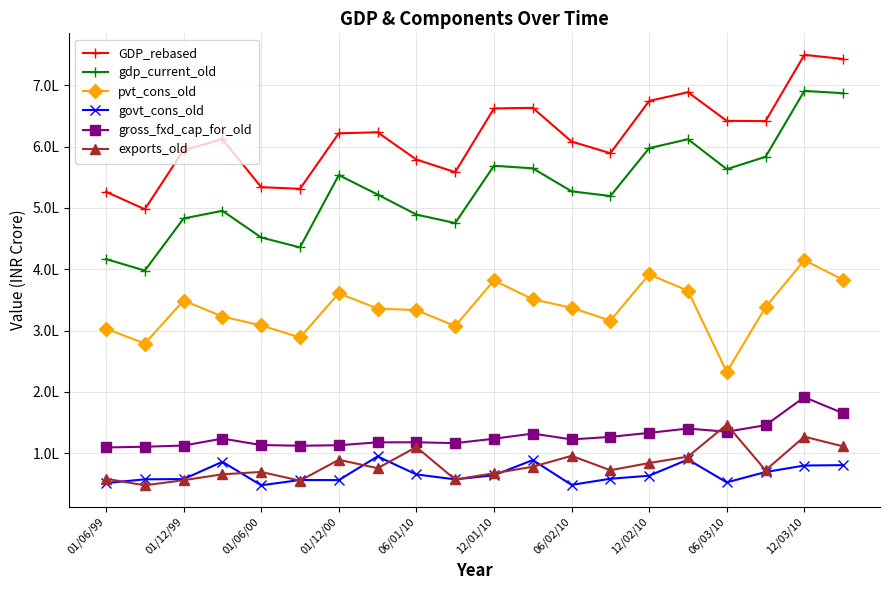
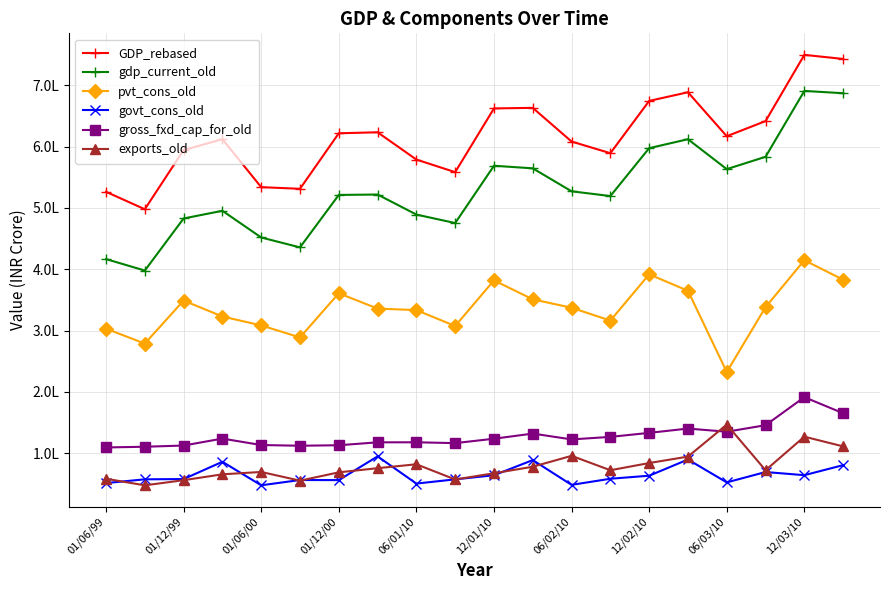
  {
    "GDP_rebased": {
      "01/06/99": "5.3L",
      "01/06/00": "5.3L",
      "01/12/00": "6.2L",
      "06/01/10": "5.8L",
      "12/01/10": "6.6L",
      "06/02/10": "6.1L",
      "12/02/10": "6.7L",
-     "06/03/10": "6.4L",
+     "06/03/10": "6.2L",
      "12/03/10": "7.5L"
    },
    "gdp_current_old": {
      "01/06/99": "4.2L",
      "01/12/99": "4.8L",
      "01/06/00": "4.5L",
-     "01/12/00": "5.5L",
+     "01/12/00": "5.2L",
      "06/01/10": "4.9L",
      "12/01/10": "5.7L",
      "06/02/10": "5.3L",
      "12/02/10": "6.0L",
      "06/03/10": "5.6L",
      "12/03/10": "6.9L"
    },
    "pvt_cons_old": {
      "01/06/99": "3.0L",
      "01/12/99": "3.5L",
      "01/06/00": "3.1L",
      "01/12/00": "3.6L",
      "06/01/10": "3.3L",
      "12/01/10": "3.8L",
      "06/02/10": "3.4L",
      "12/02/10": "3.9L",
      "06/03/10": "2.3L",
      "12/03/10": "4.1L"
    },
    "govt_cons_old": {
      "01/06/99": "0.5L",
      "01/06/00": "0.5L",
      "01/12/00": "0.6L",
-     "06/01/10": "0.7L",
+     "06/01/10": "0.5L",
      "06/02/10": "0.5L",
      "12/02/10": "0.6L",
      "06/03/10": "0.5L",
-     "12/03/10": "0.8L"
+     "12/03/10": "0.6L"
    },
    "gross_fxd_cap_for_old": {
      "01/06/99": "1.1L",
      "01/12/99": "1.1L",
      "01/06/00": "1.1L",
      "01/12/00": "1.1L",
      "06/01/10": "1.2L",
      "12/01/10": "1.2L",
      "06/02/10": "1.2L",
      "12/02/10": "1.3L",
      "06/03/10": "1.4L",
      "12/03/10": "1.9L"
    },
    "exports_old": {
      "01/06/99": "0.6L",
      "01/06/00": "0.7L",
-     "01/12/00": "0.9L",
-     "06/01/10": "1.1L",
+     "01/12/00": "0.7L",
+     "06/01/10": "0.8L",
      "06/02/10": "1.0L",
      "12/02/10": "0.8L",
      "06/03/10": "1.5L",
      "12/03/10": "1.3L"
    }
  }
